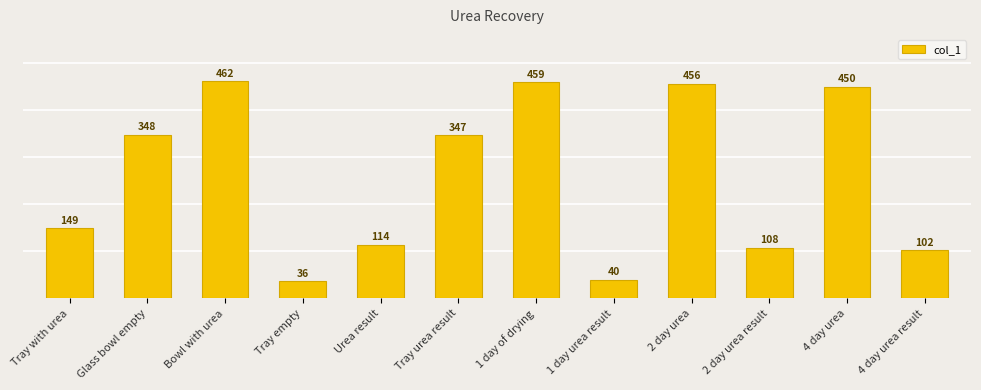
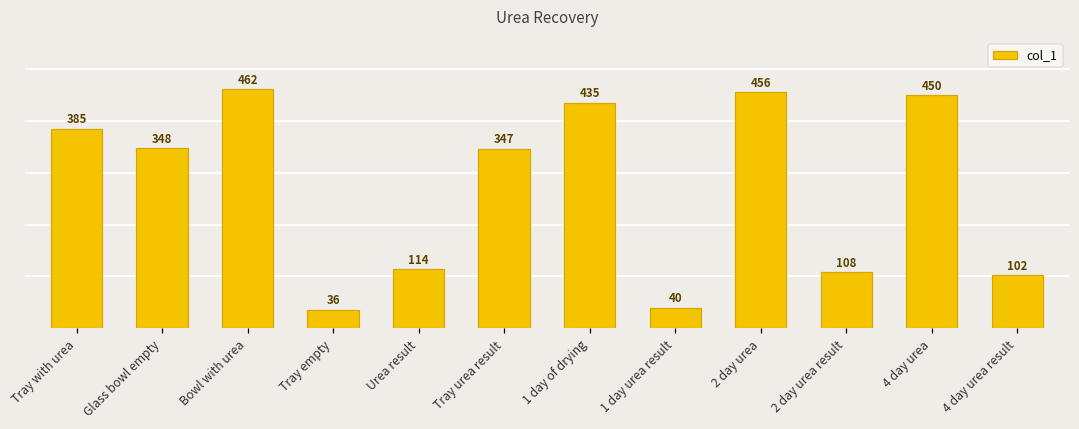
  {
-   "Tray with urea": 149,
+   "Tray with urea": 385,
    "Glass bowl empty": 348,
    "Bowl with urea": 462,
    "Tray empty": 36,
    "Urea result": 114,
    "Tray urea result": 347,
-   "1 day of drying": 459,
+   "1 day of drying": 435,
    "1 day urea result": 40,
    "2 day urea": 456,
    "2 day urea result": 108,
    "4 day urea": 450,
    "4 day urea result": 102
  }
